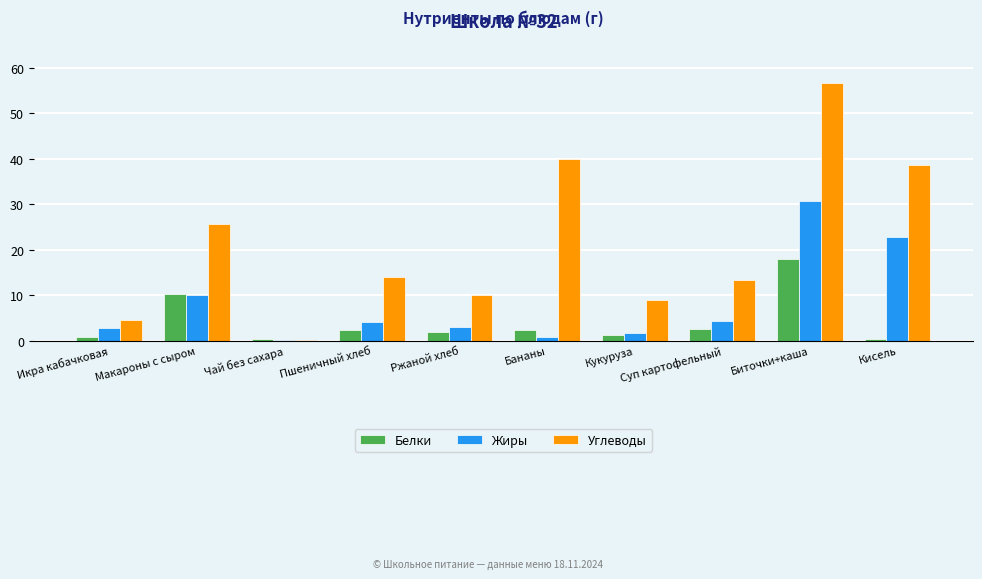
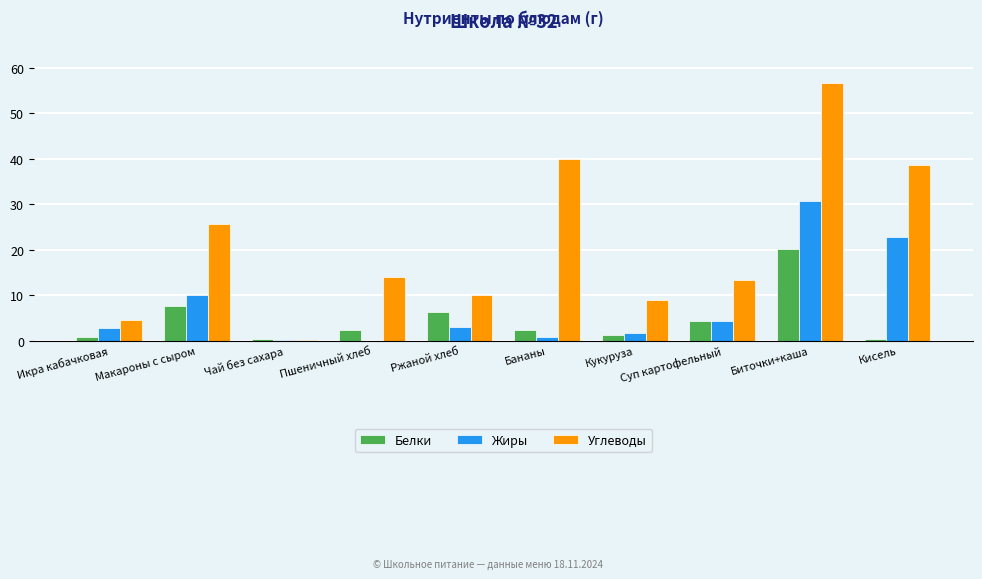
  {
    "Белки": {
      "Икра кабачковая": 1,
-     "Макароны с сыром": 10,
+     "Макароны с сыром": 8,
      "Пшеничный хлеб": 2,
-     "Ржаной хлеб": 2,
+     "Ржаной хлеб": 6,
      "Бананы": 2,
      "Кукуруза": 1,
-     "Суп картофельный": 2,
-     "Биточки+каша": 18
+     "Суп картофельный": 4,
+     "Биточки+каша": 20
    },
    "Жиры": {
      "Икра кабачковая": 3,
      "Макароны с сыром": 10,
-     "Пшеничный хлеб": 4,
+     "Пшеничный хлеб": 0,
      "Ржаной хлеб": 3,
      "Бананы": 1,
      "Кукуруза": 2,
      "Суп картофельный": 4,
      "Биточки+каша": 31,
      "Кисель": 23
    },
    "Углеводы": {
      "Икра кабачковая": 5,
      "Макароны с сыром": 26,
      "Пшеничный хлеб": 14,
      "Ржаной хлеб": 10,
      "Бананы": 40,
      "Кукуруза": 9,
      "Суп картофельный": 13,
      "Биточки+каша": 57,
      "Кисель": 39
    }
  }
